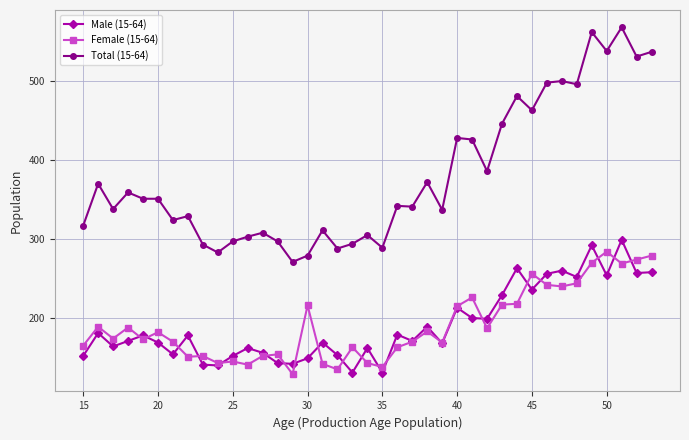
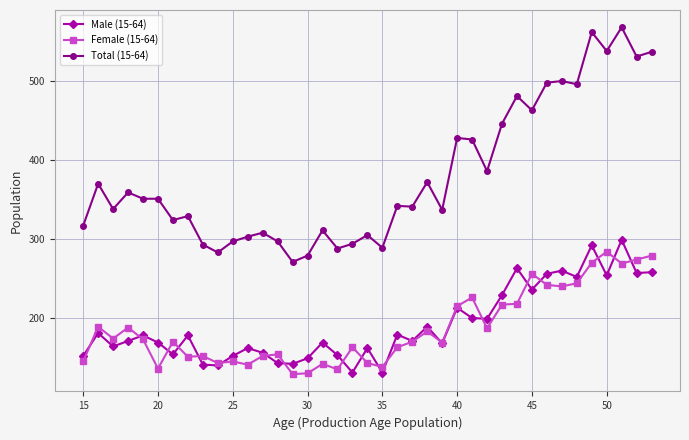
  {
    "Female (15-64)": {
-     "15": 170,
-     "20": 180,
+     "15": 150,
+     "20": 140,
      "25": 150,
-     "30": 220,
+     "30": 130,
      "35": 140,
      "45": 260,
      "50": 280
    }
  }
